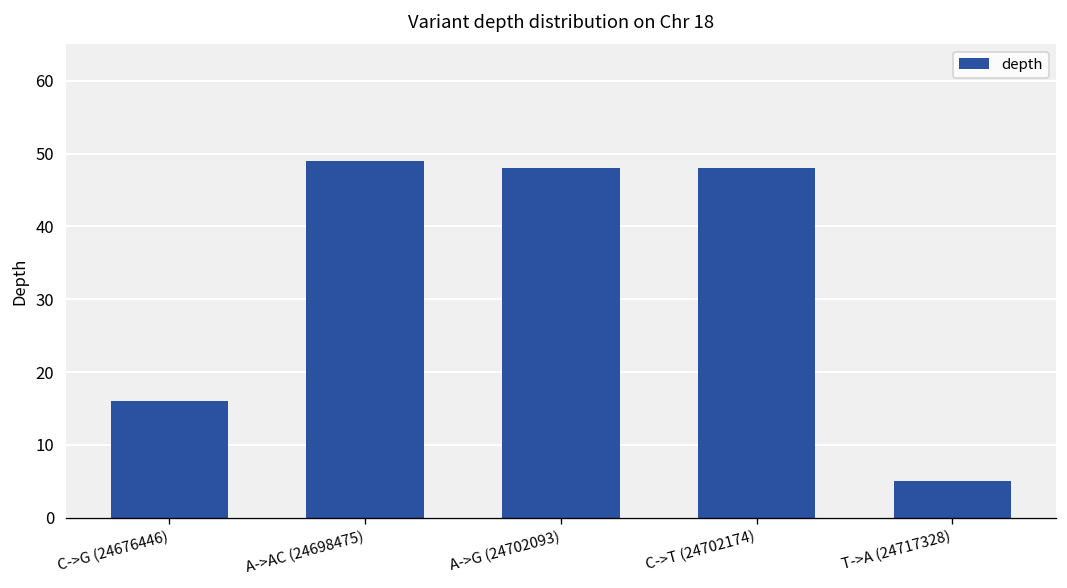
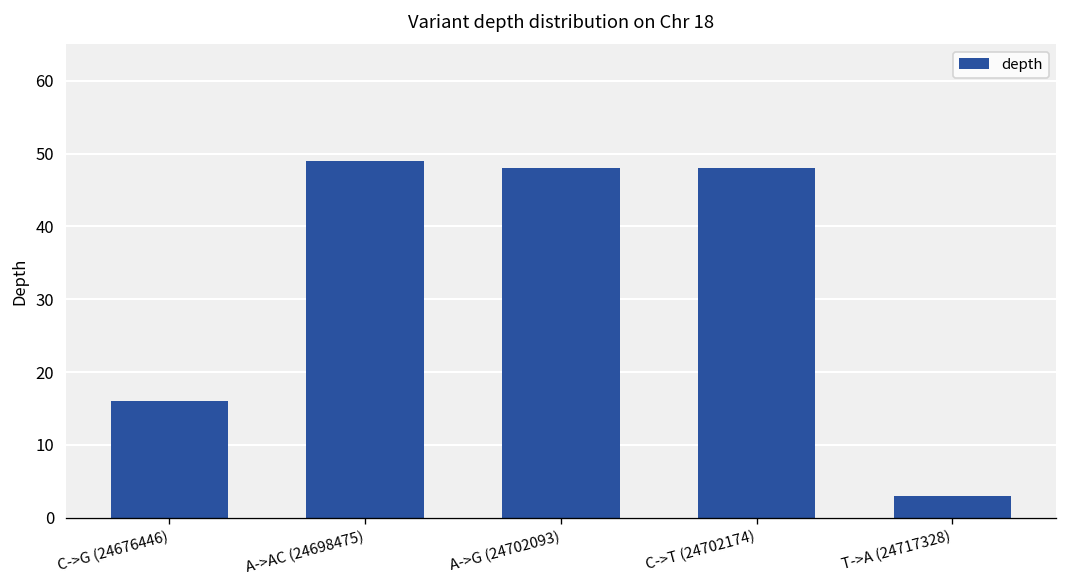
  {
    "C->G (24676446)": 16,
    "A->AC (24698475)": 49,
    "A->G (24702093)": 48,
    "C->T (24702174)": 48,
-   "T->A (24717328)": 5
+   "T->A (24717328)": 3
  }
